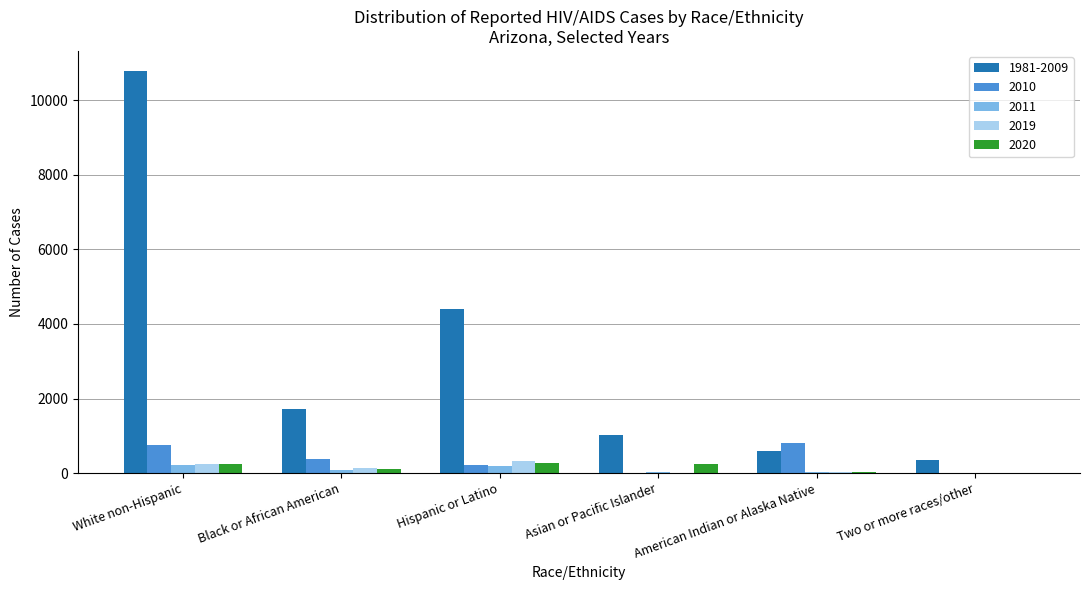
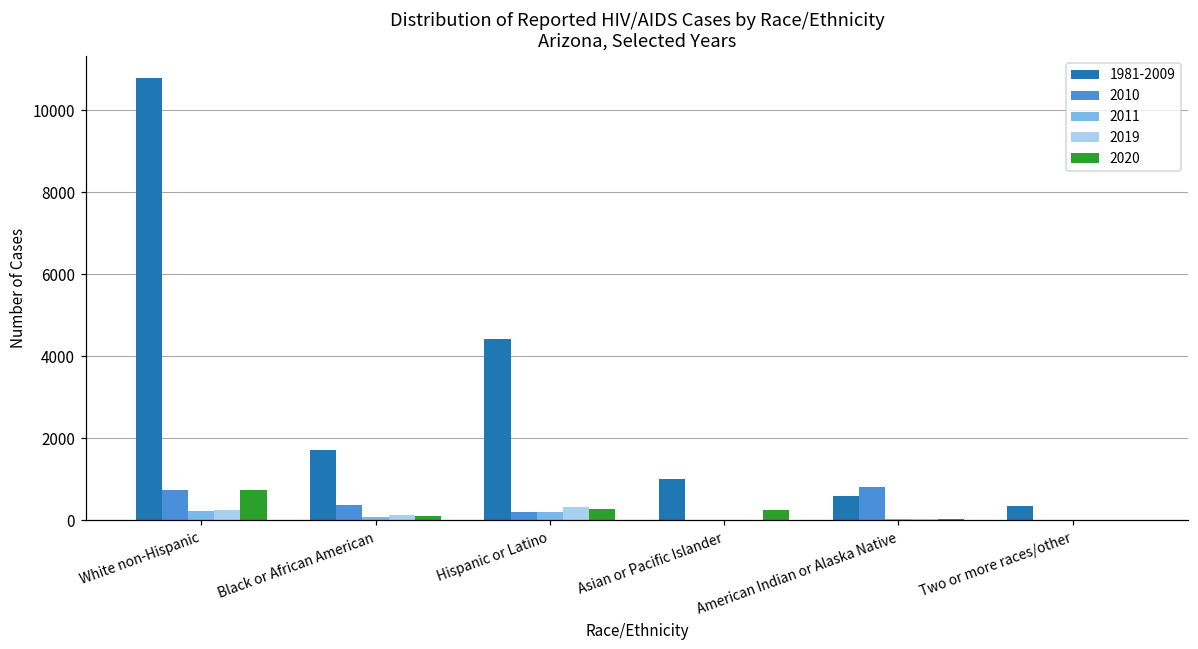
  {
    "1981-2009": {
      "White non-Hispanic": 10800,
      "Black or African American": 1700,
      "Hispanic or Latino": 4400,
      "Asian or Pacific Islander": 1000,
      "American Indian or Alaska Native": 600,
      "Two or more races/other": 400
    },
    "2010": {
      "White non-Hispanic": 800,
      "Black or African American": 400,
      "Hispanic or Latino": 200,
      "American Indian or Alaska Native": 800
    },
    "2020": {
-     "White non-Hispanic": 200,
+     "White non-Hispanic": 700,
      "Black or African American": 100,
      "Hispanic or Latino": 300,
      "Asian or Pacific Islander": 200
    }
  }
